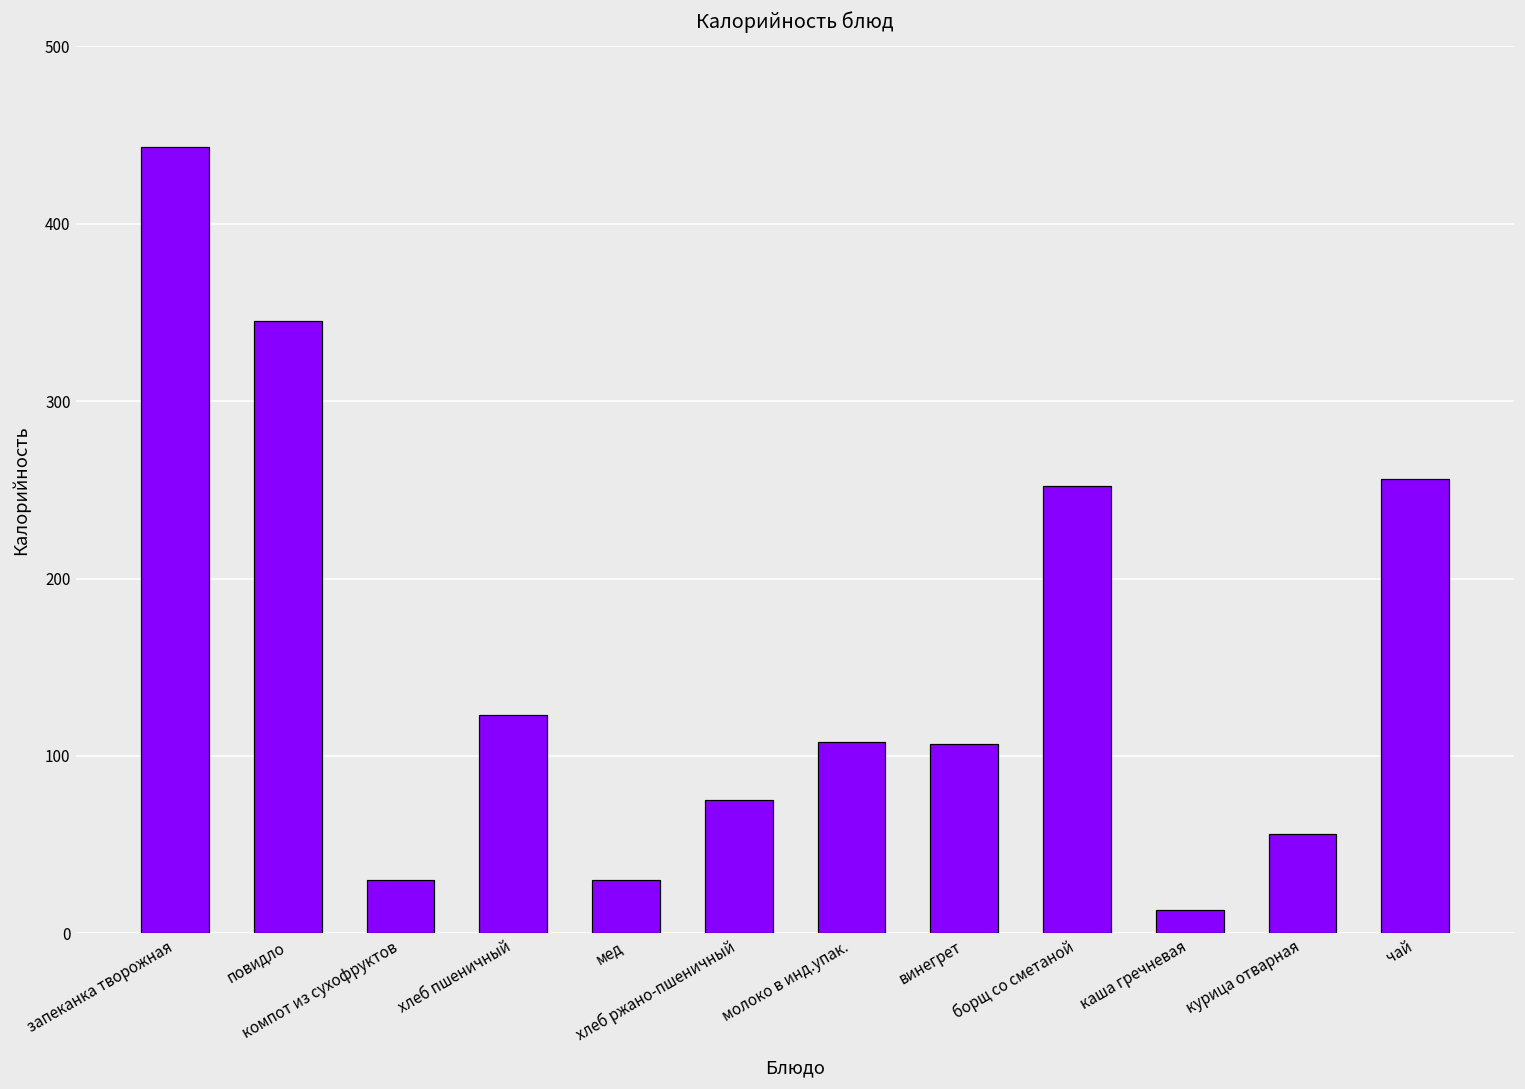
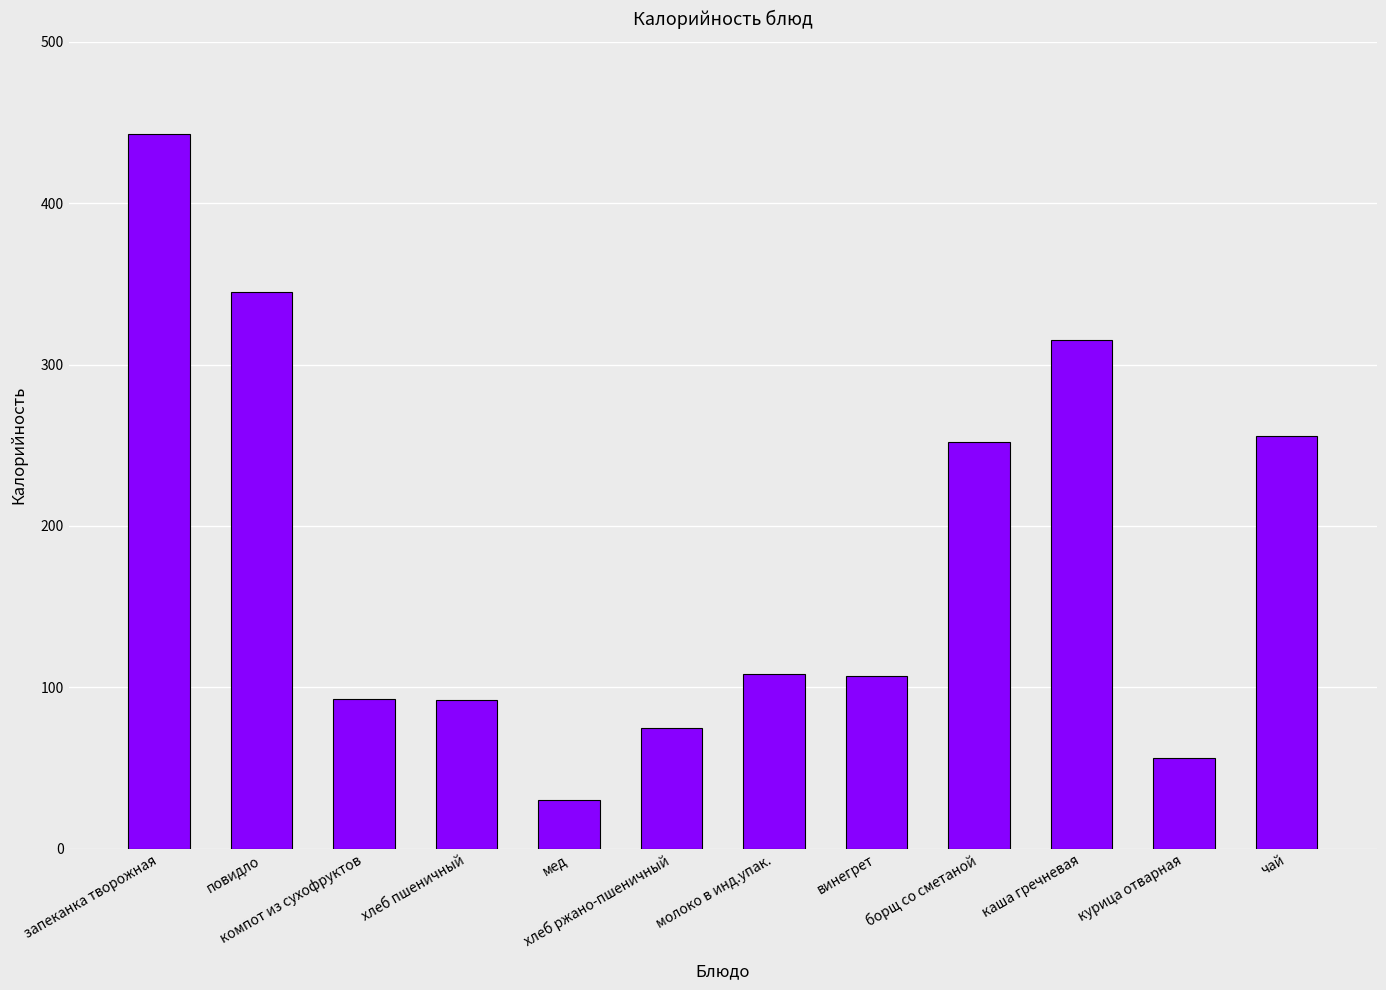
  {
    "запеканка творожная": 443,
    "повидло": 345,
-   "компот из сухофруктов": 30,
-   "хлеб пшеничный": 123,
+   "компот из сухофруктов": 93,
+   "хлеб пшеничный": 92,
    "мед": 30,
    "хлеб ржано-пшеничный": 75,
    "молоко в инд.упак.": 108,
    "винегрет": 107,
    "борщ со сметаной": 252,
-   "каша гречневая": 13,
+   "каша гречневая": 315,
    "курица отварная": 56,
    "чай": 256
  }
